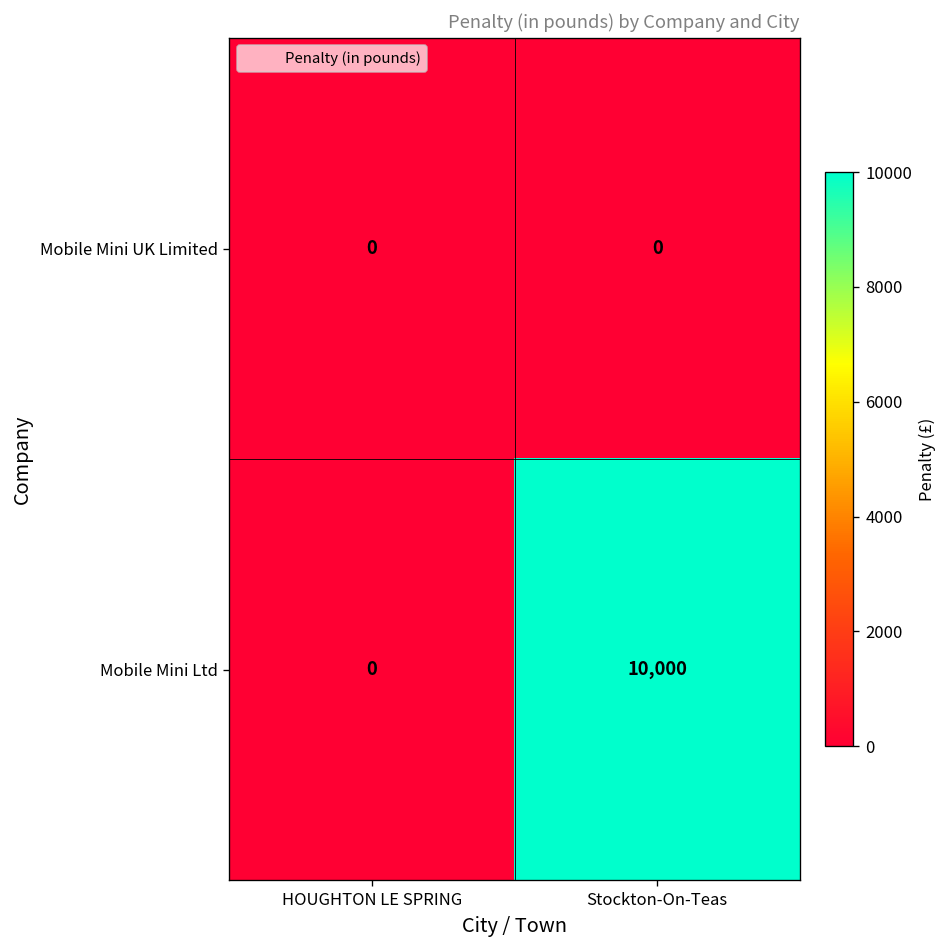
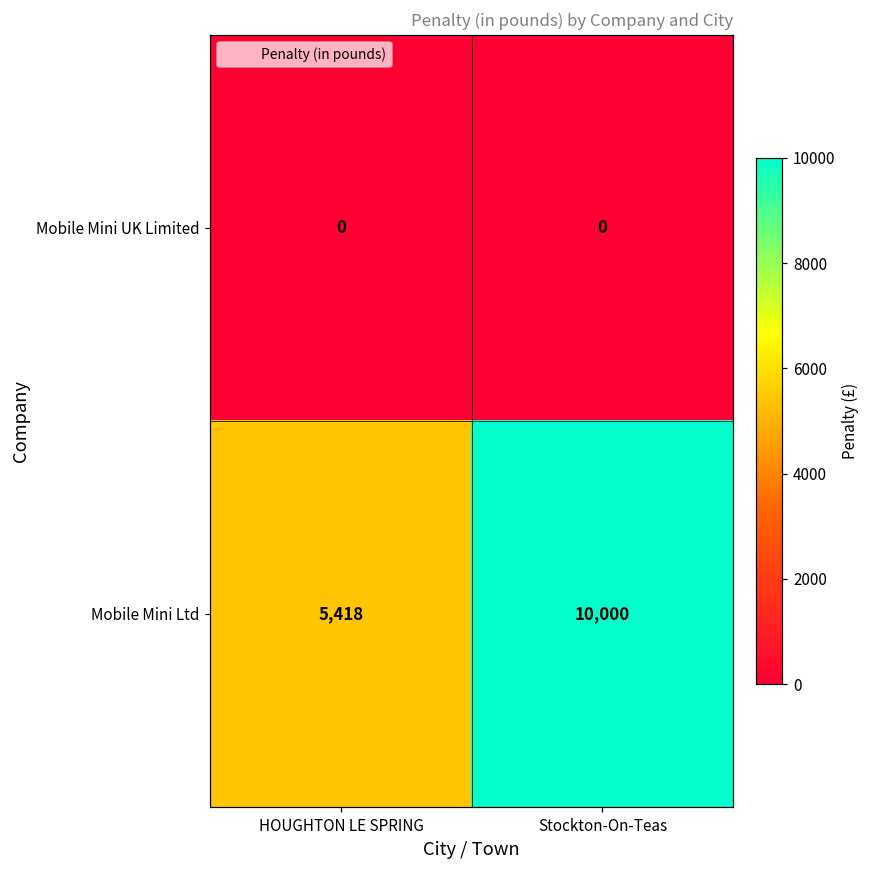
  {
    "Mobile Mini UK Limited": {
      "HOUGHTON LE SPRING": "0",
      "Stockton-On-Teas": "0"
    },
    "Mobile Mini Ltd": {
-     "HOUGHTON LE SPRING": "0",
+     "HOUGHTON LE SPRING": "5,418",
      "Stockton-On-Teas": "10,000"
    }
  }
